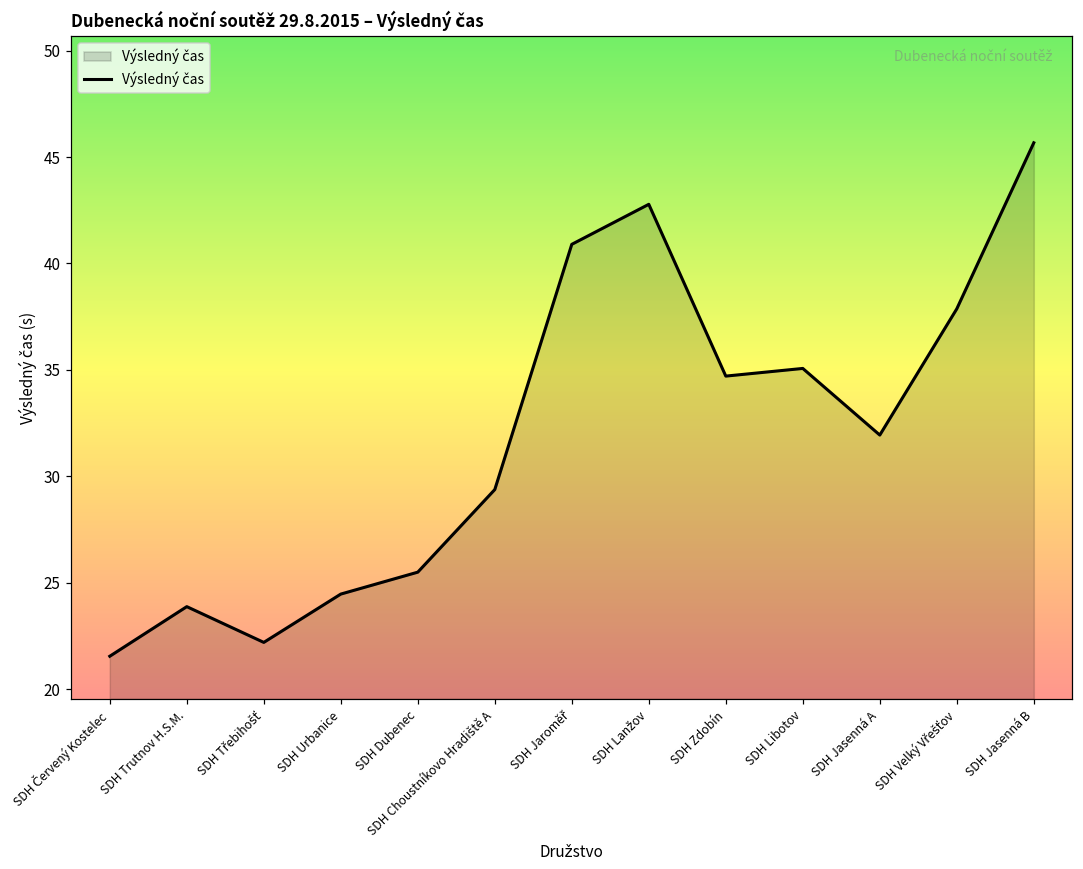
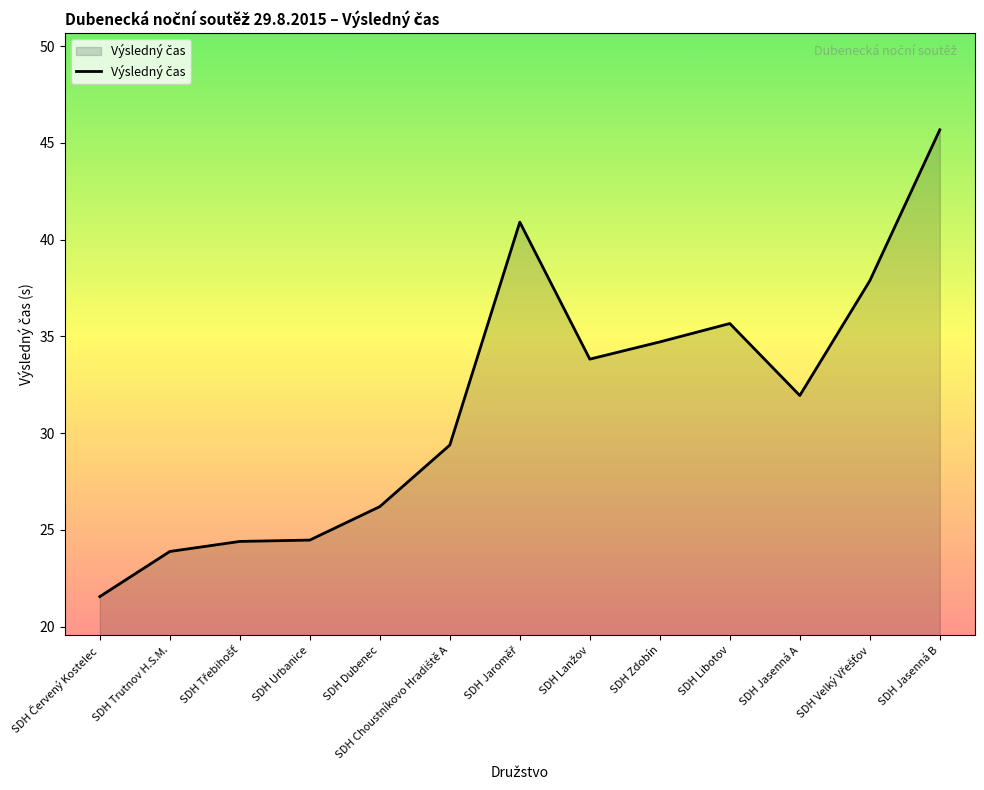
  {
    "SDH Červený Kostelec": 21.6,
    "SDH Trutnov H.S.M.": 23.9,
-   "SDH Třebihošť": 22.2,
+   "SDH Třebihošť": 24.4,
    "SDH Urbanice": 24.5,
-   "SDH Dubenec": 25.5,
+   "SDH Dubenec": 26.2,
    "SDH Choustníkovo Hradiště A": 29.4,
    "SDH Jaroměř": 40.9,
-   "SDH Lanžov": 42.8,
+   "SDH Lanžov": 33.8,
    "SDH Zdobín": 34.7,
-   "SDH Libotov": 35.1,
+   "SDH Libotov": 35.7,
    "SDH Jasenná A": 31.9,
    "SDH Velký Vřešťov": 37.9,
    "SDH Jasenná B": 45.7
  }
